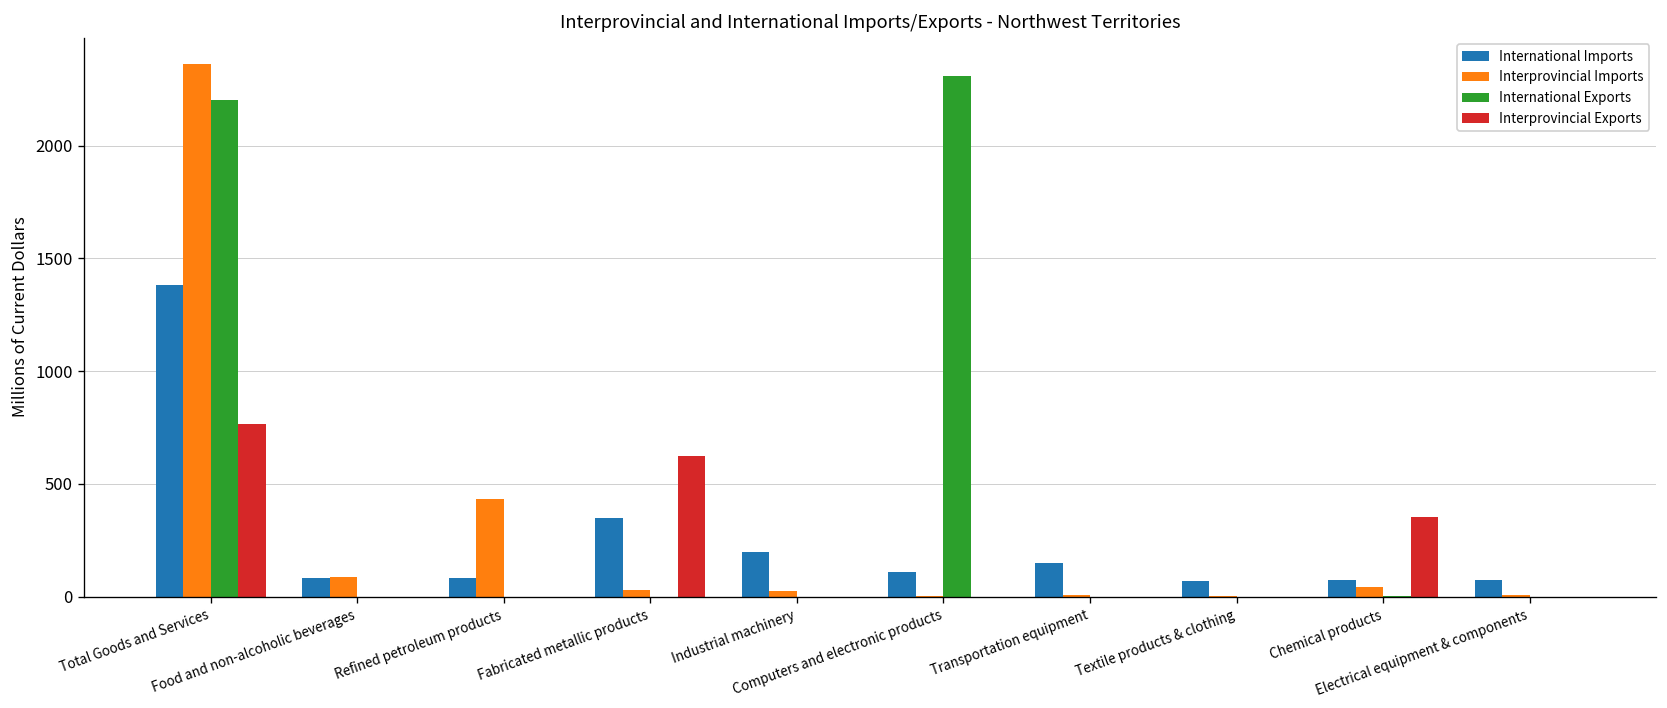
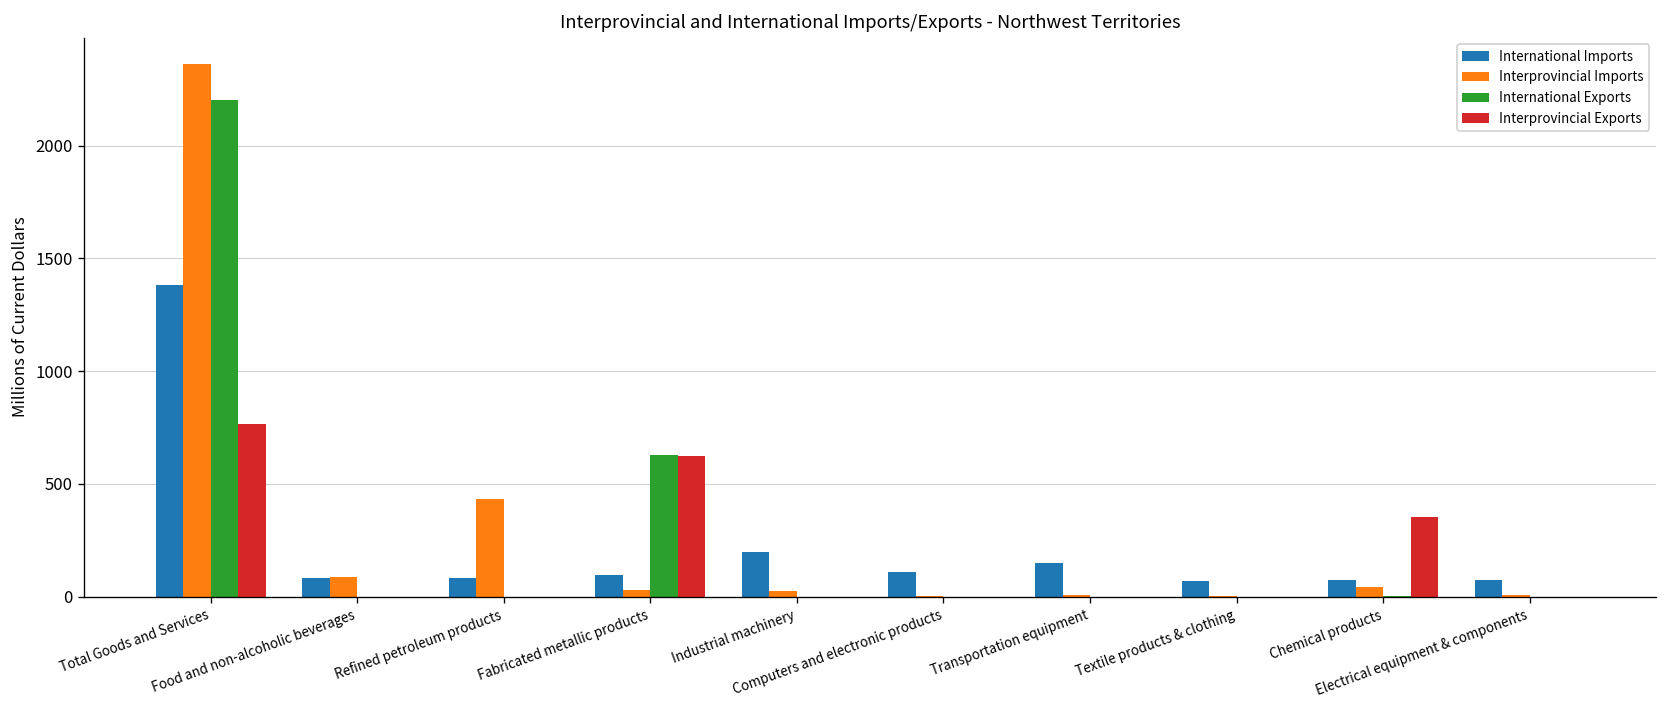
  {
    "International Imports": {
      "Total Goods and Services": 1380,
      "Food and non-alcoholic beverages": 80,
      "Refined petroleum products": 80,
-     "Fabricated metallic products": 350,
+     "Fabricated metallic products": 100,
      "Industrial machinery": 200,
      "Computers and electronic products": 110,
      "Transportation equipment": 150,
      "Textile products & clothing": 70,
      "Chemical products": 70,
      "Electrical equipment & components": 70
    },
    "Interprovincial Imports": {
      "Total Goods and Services": 2360,
      "Food and non-alcoholic beverages": 90,
      "Refined petroleum products": 430,
      "Fabricated metallic products": 30,
      "Industrial machinery": 30,
      "Chemical products": 40
    },
    "International Exports": {
      "Total Goods and Services": 2200,
      "Food and non-alcoholic beverages": 0,
      "Refined petroleum products": 0,
-     "Fabricated metallic products": 0,
+     "Fabricated metallic products": 630,
      "Industrial machinery": 0,
-     "Computers and electronic products": 2310,
+     "Computers and electronic products": 0,
      "Transportation equipment": 0,
      "Textile products & clothing": 0,
      "Electrical equipment & components": 0
    },
    "Interprovincial Exports": {
      "Total Goods and Services": 770,
      "Food and non-alcoholic beverages": 0,
      "Refined petroleum products": 0,
      "Fabricated metallic products": 620,
      "Industrial machinery": 0,
      "Computers and electronic products": 0,
      "Transportation equipment": 0,
      "Chemical products": 350,
      "Electrical equipment & components": 0
    }
  }
